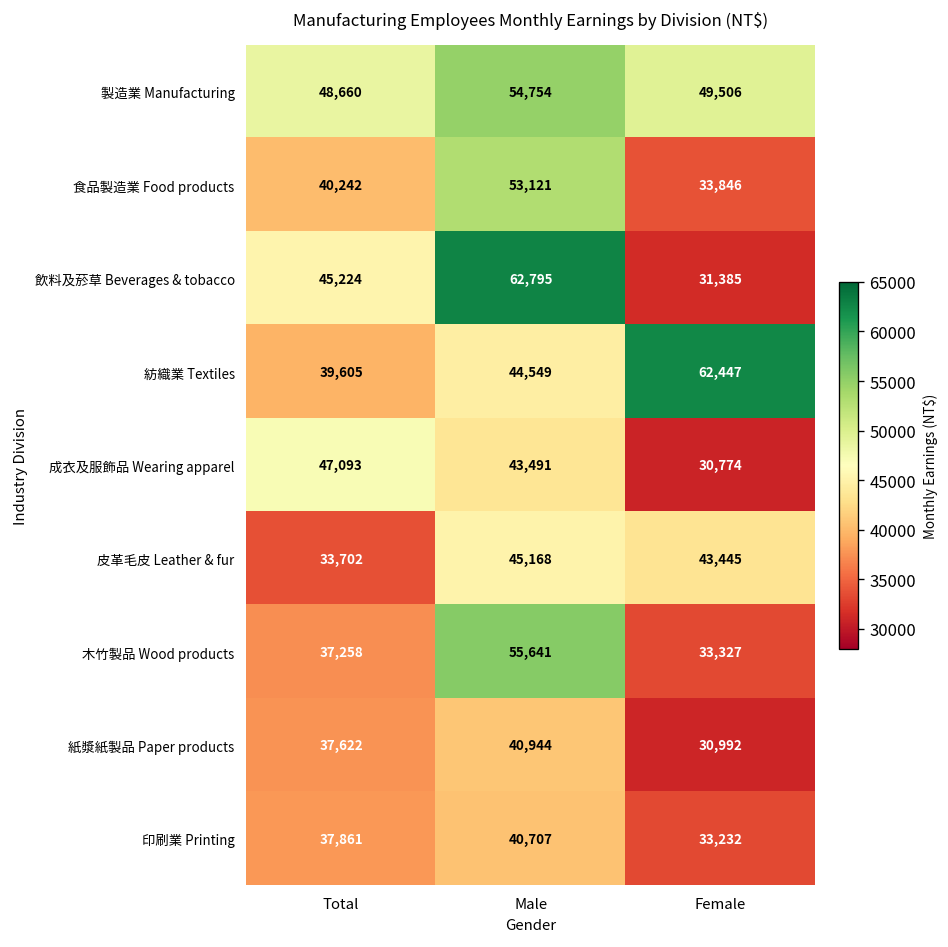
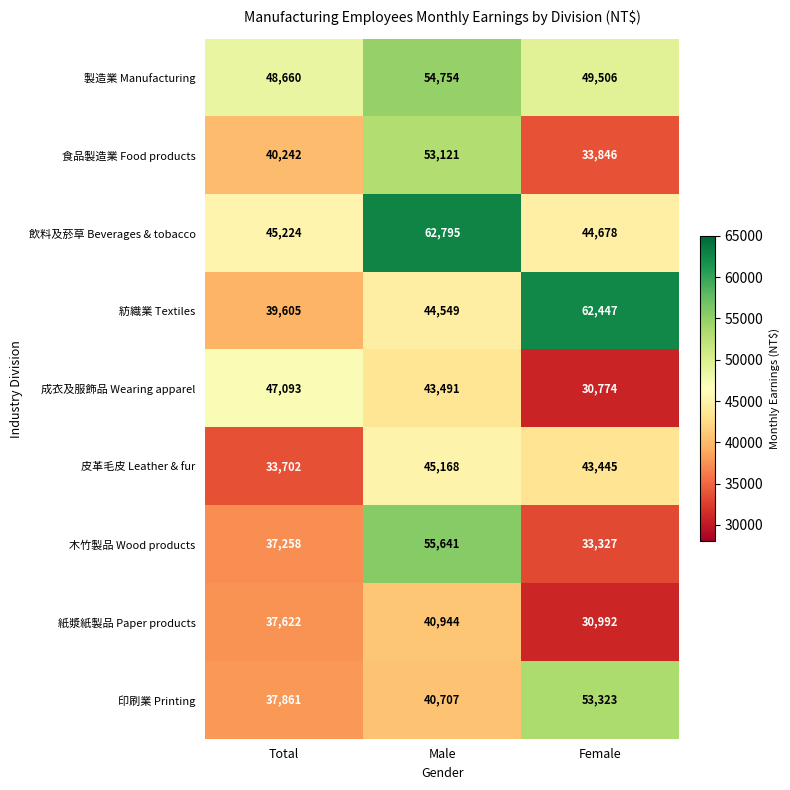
  {
    "製造業 Manufacturing": {
      "Total": "48,660",
      "Male": "54,754",
      "Female": "49,506"
    },
    "食品製造業 Food products": {
      "Total": "40,242",
      "Male": "53,121",
      "Female": "33,846"
    },
    "飲料及菸草 Beverages & tobacco": {
      "Total": "45,224",
      "Male": "62,795",
-     "Female": "31,385"
+     "Female": "44,678"
    },
    "紡織業 Textiles": {
      "Total": "39,605",
      "Male": "44,549",
      "Female": "62,447"
    },
    "成衣及服飾品 Wearing apparel": {
      "Total": "47,093",
      "Male": "43,491",
      "Female": "30,774"
    },
    "皮革毛皮 Leather & fur": {
      "Total": "33,702",
      "Male": "45,168",
      "Female": "43,445"
    },
    "木竹製品 Wood products": {
      "Total": "37,258",
      "Male": "55,641",
      "Female": "33,327"
    },
    "紙漿紙製品 Paper products": {
      "Total": "37,622",
      "Male": "40,944",
      "Female": "30,992"
    },
    "印刷業 Printing": {
      "Total": "37,861",
      "Male": "40,707",
-     "Female": "33,232"
+     "Female": "53,323"
    }
  }
